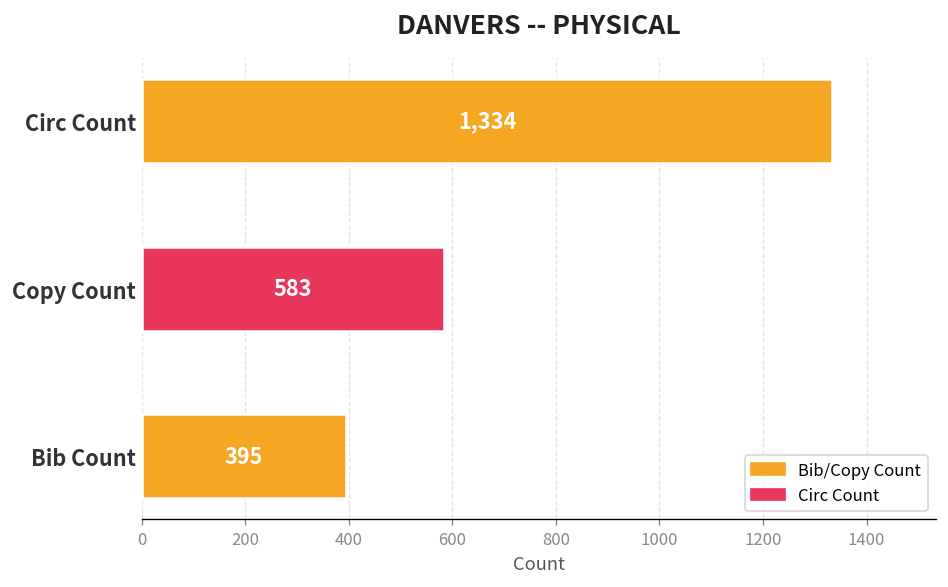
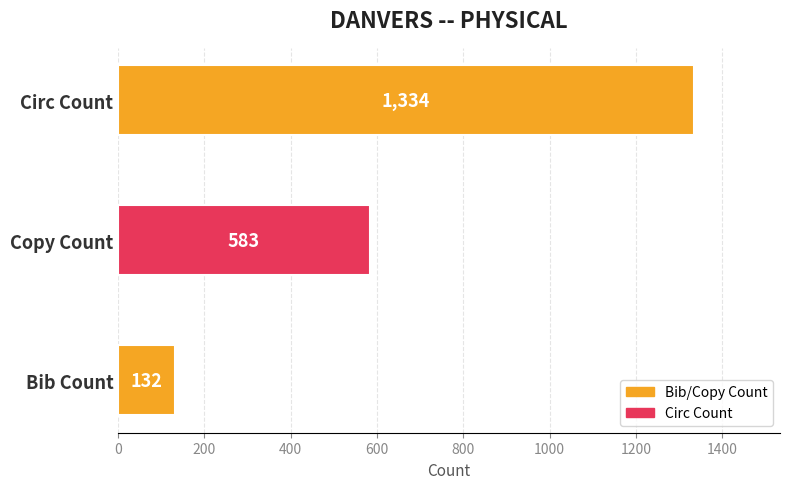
  {
    "Circ Count": "1,334",
    "Copy Count": "583",
-   "Bib Count": "395"
+   "Bib Count": "132"
  }
